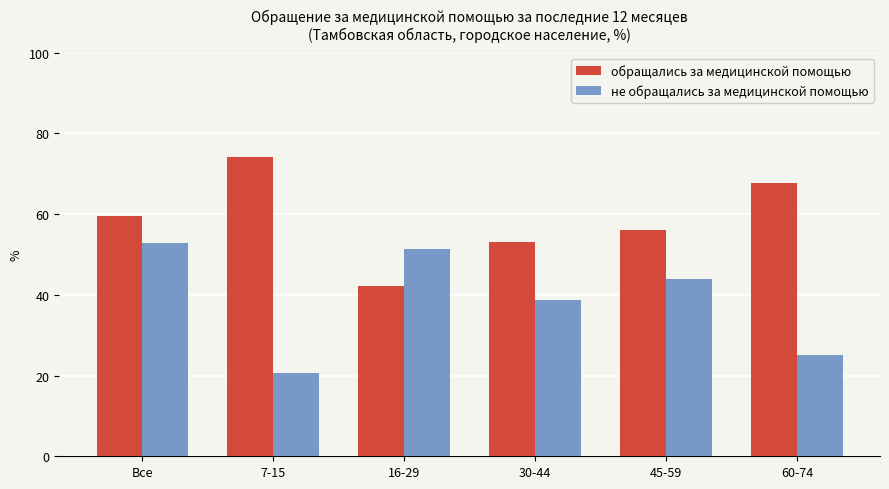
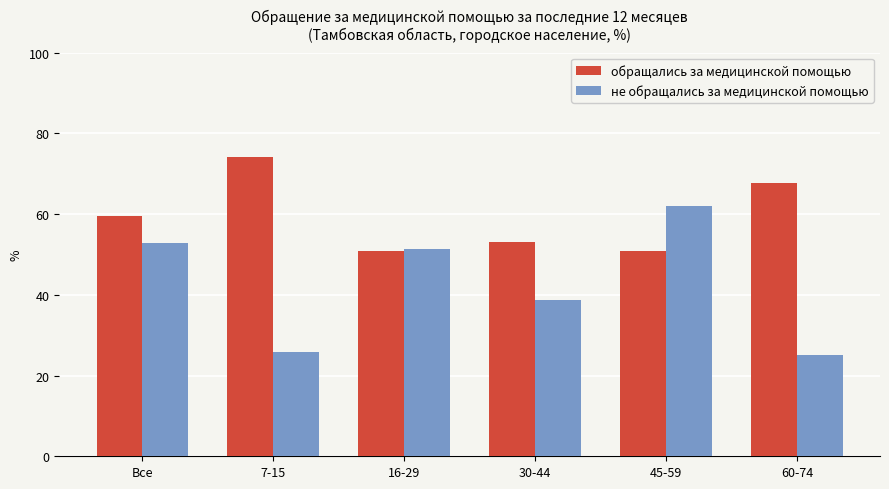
  {
    "обращались за медицинской помощью": {
      "Все": 60,
      "7-15": 74,
-     "16-29": 42,
+     "16-29": 51,
      "30-44": 53,
-     "45-59": 56,
+     "45-59": 51,
      "60-74": 68
    },
    "не обращались за медицинской помощью": {
      "Все": 53,
-     "7-15": 21,
+     "7-15": 26,
      "16-29": 51,
      "30-44": 39,
-     "45-59": 44,
+     "45-59": 62,
      "60-74": 25
    }
  }
